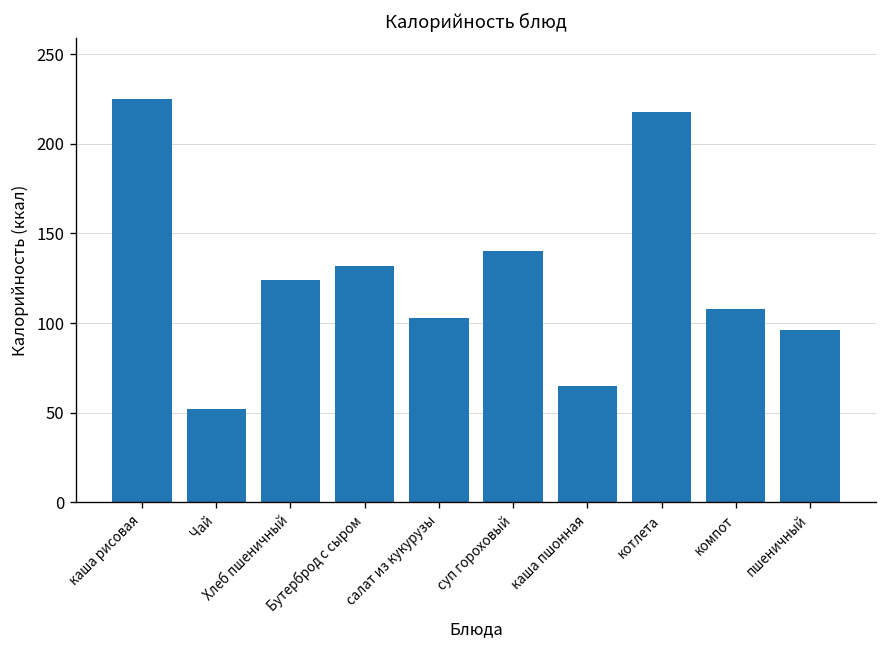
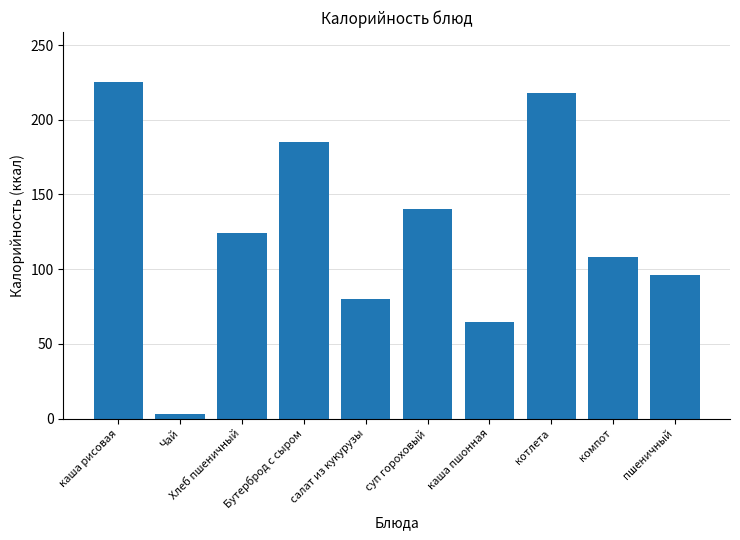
  {
    "каша рисовая": 225,
-   "Чай": 52,
+   "Чай": 3,
    "Хлеб пшеничный": 124,
-   "Бутерброд с сыром": 132,
-   "салат из кукурузы": 103,
+   "Бутерброд с сыром": 185,
+   "салат из кукурузы": 80,
    "суп гороховый": 140,
    "каша пшонная": 65,
    "котлета": 218,
    "компот": 108,
    "пшеничный": 96
  }
